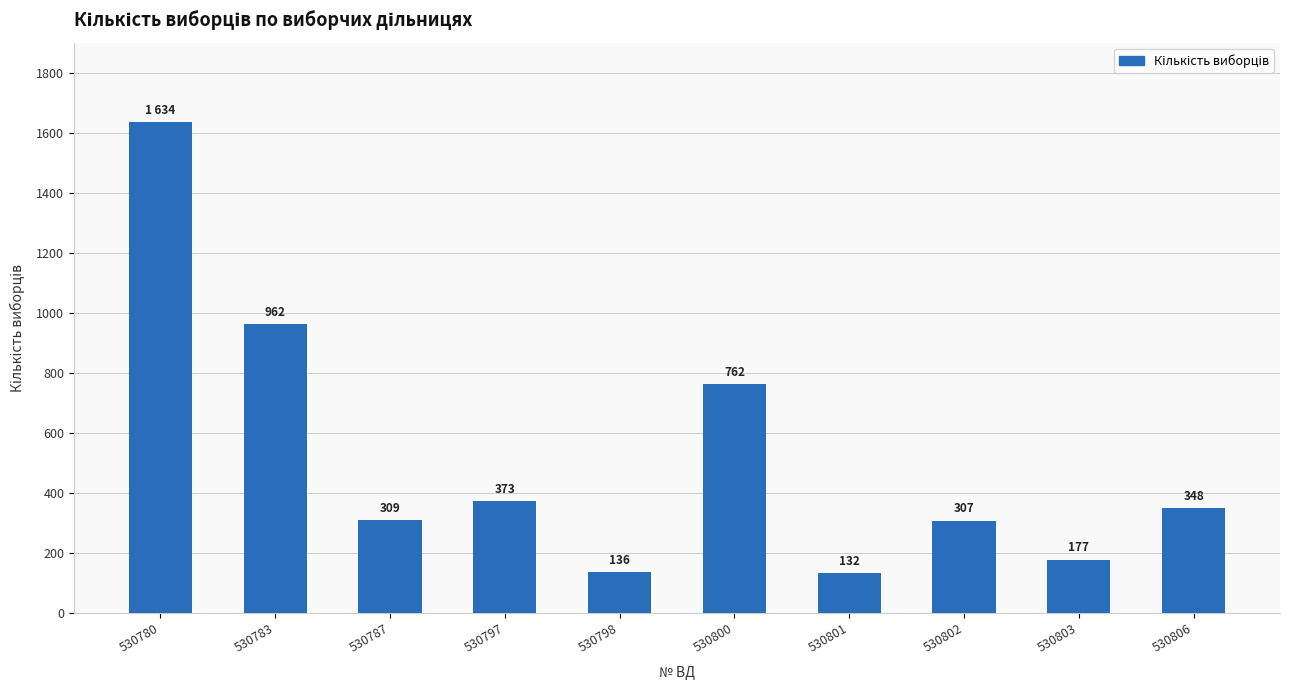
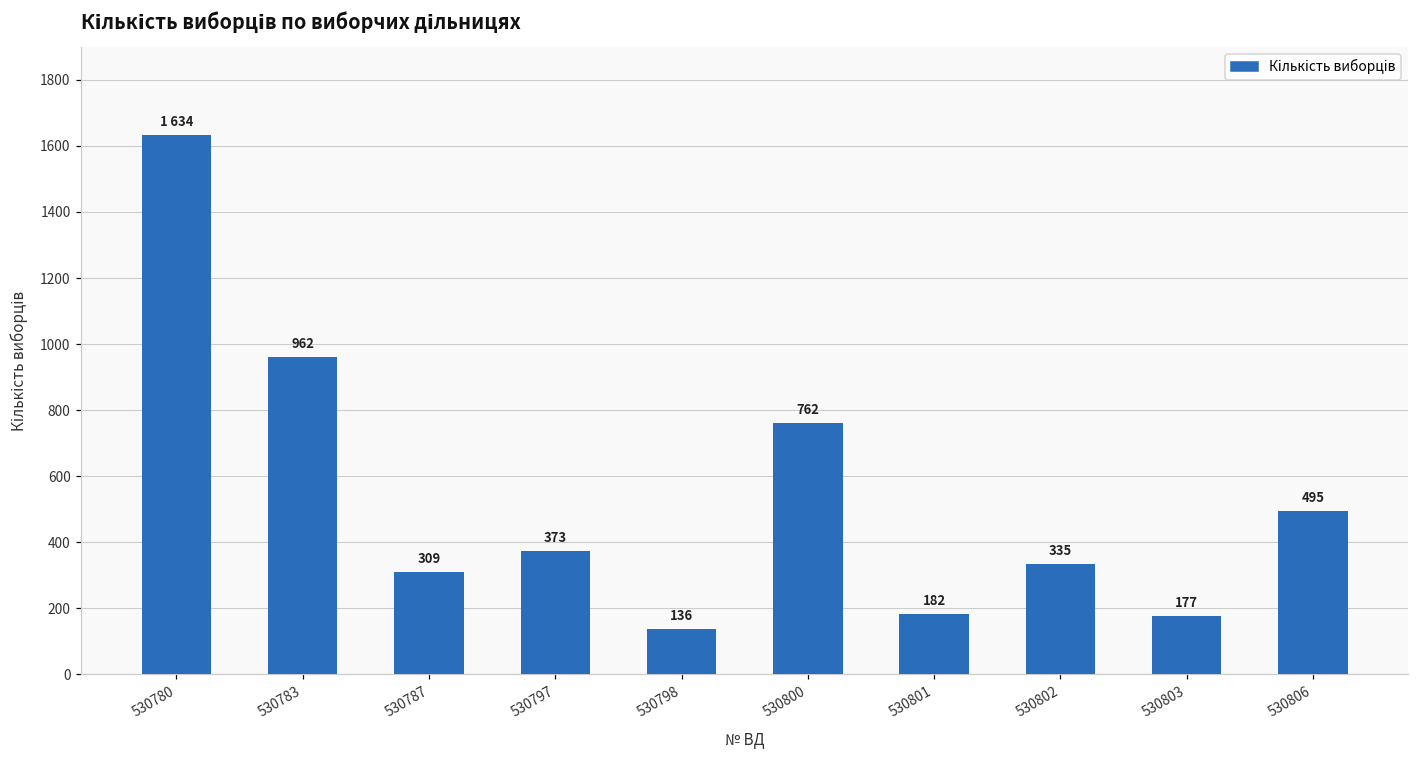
  {
    "530783": 962,
    "530787": 309,
    "530797": 373,
    "530798": 136,
    "530800": 762,
-   "530801": 132,
-   "530802": 307,
+   "530801": 182,
+   "530802": 335,
    "530803": 177,
-   "530806": 348
+   "530806": 495
  }
